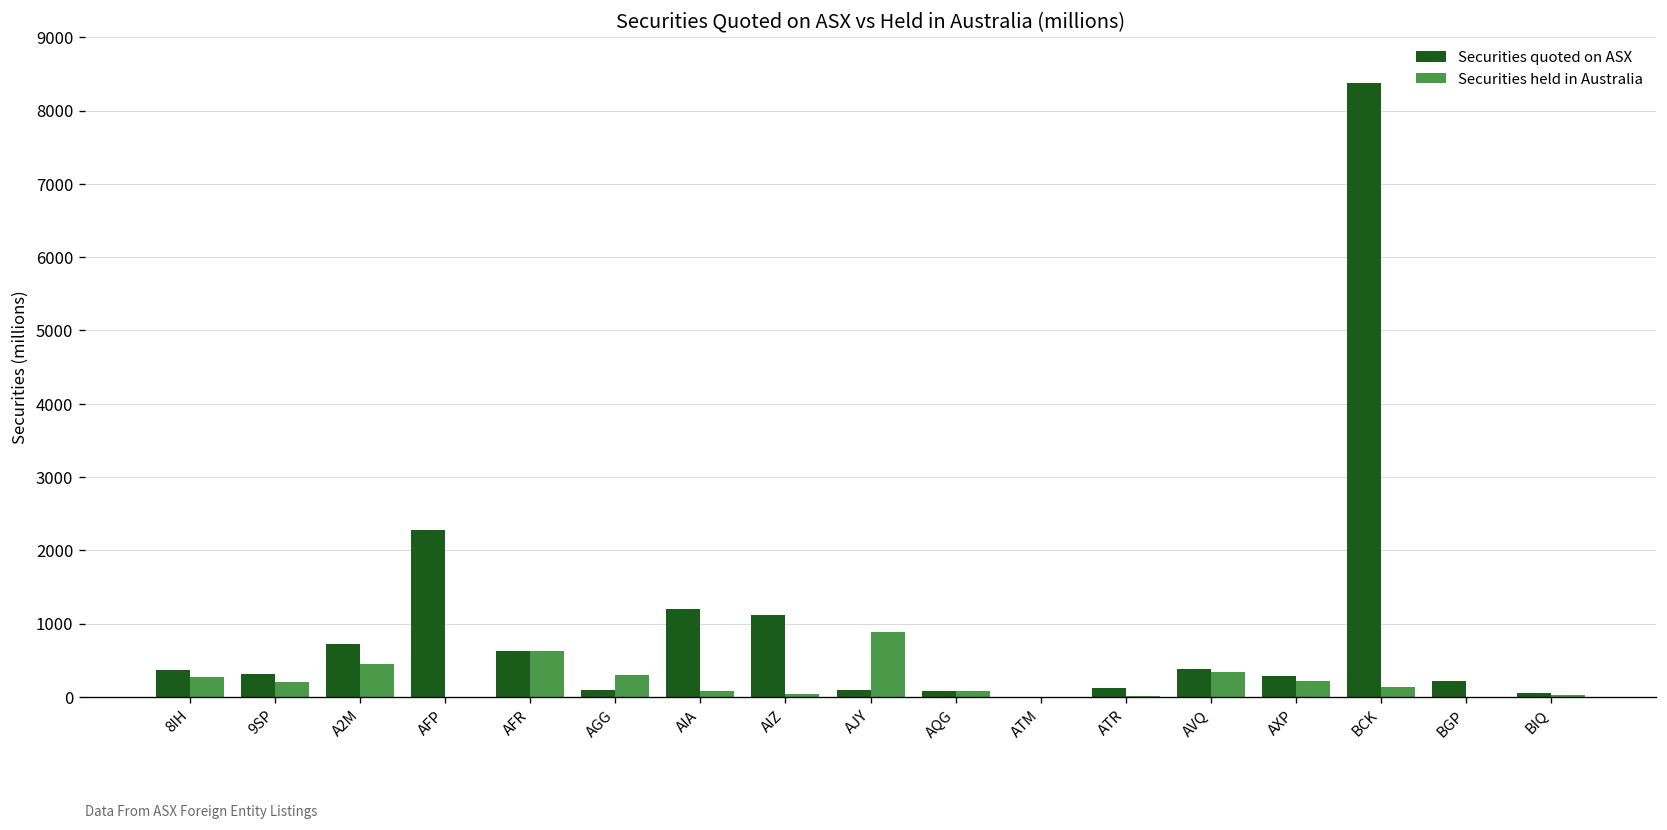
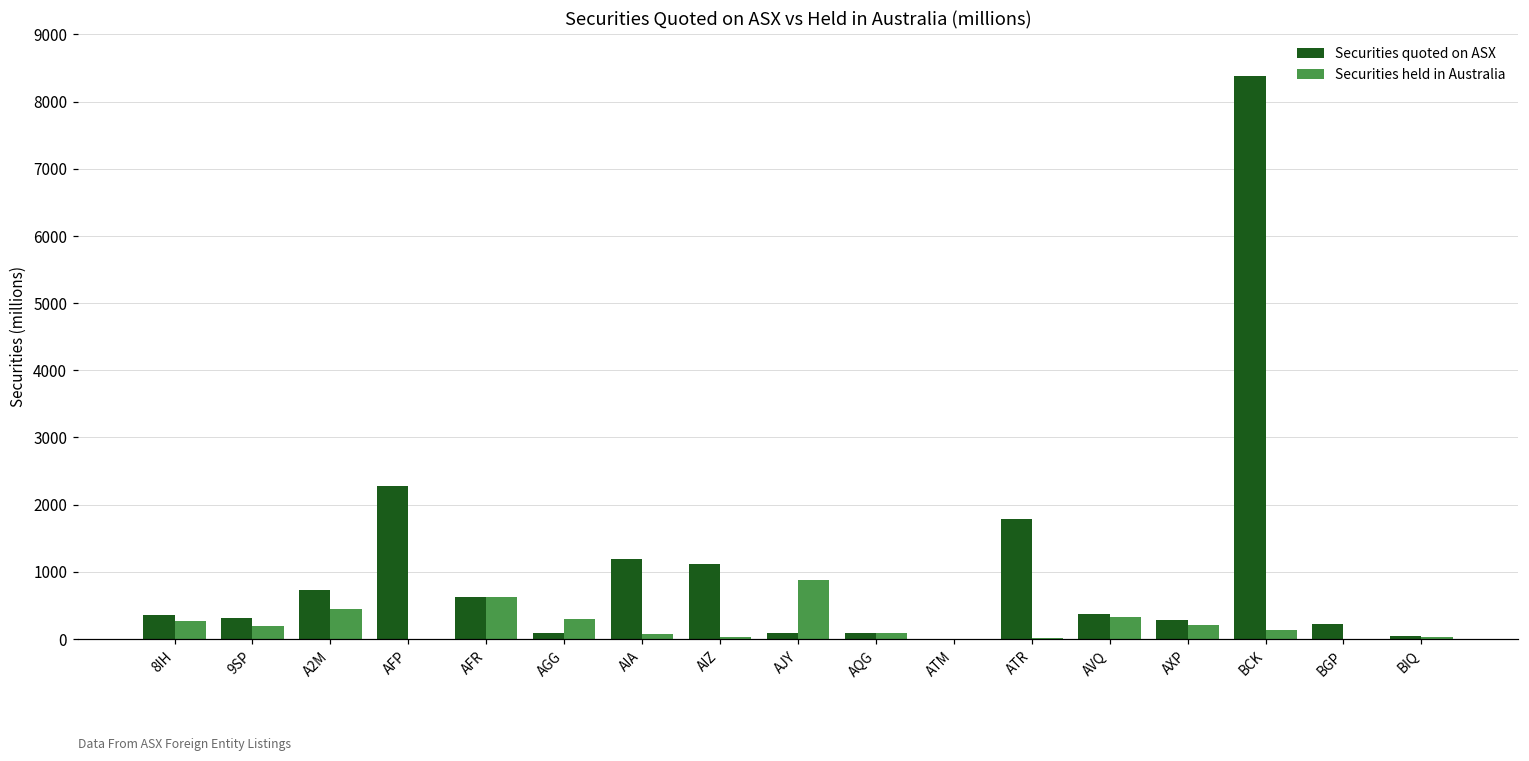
  {
    "Securities quoted on ASX": {
      "8IH": 400,
      "9SP": 300,
      "A2M": 700,
      "AFP": 2300,
      "AFR": 600,
      "AGG": 100,
      "AIA": 1200,
      "AIZ": 1100,
      "AJY": 100,
      "AQG": 100,
-     "ATR": 100,
+     "ATR": 1800,
      "AVQ": 400,
      "AXP": 300,
      "BCK": 8400,
      "BGP": 200,
      "BIQ": 100
    },
    "Securities held in Australia": {
      "8IH": 300,
      "9SP": 200,
      "A2M": 400,
      "AFR": 600,
      "AGG": 300,
      "AIA": 100,
      "AJY": 900,
      "AQG": 100,
      "AVQ": 300,
      "AXP": 200,
      "BCK": 100
    }
  }
